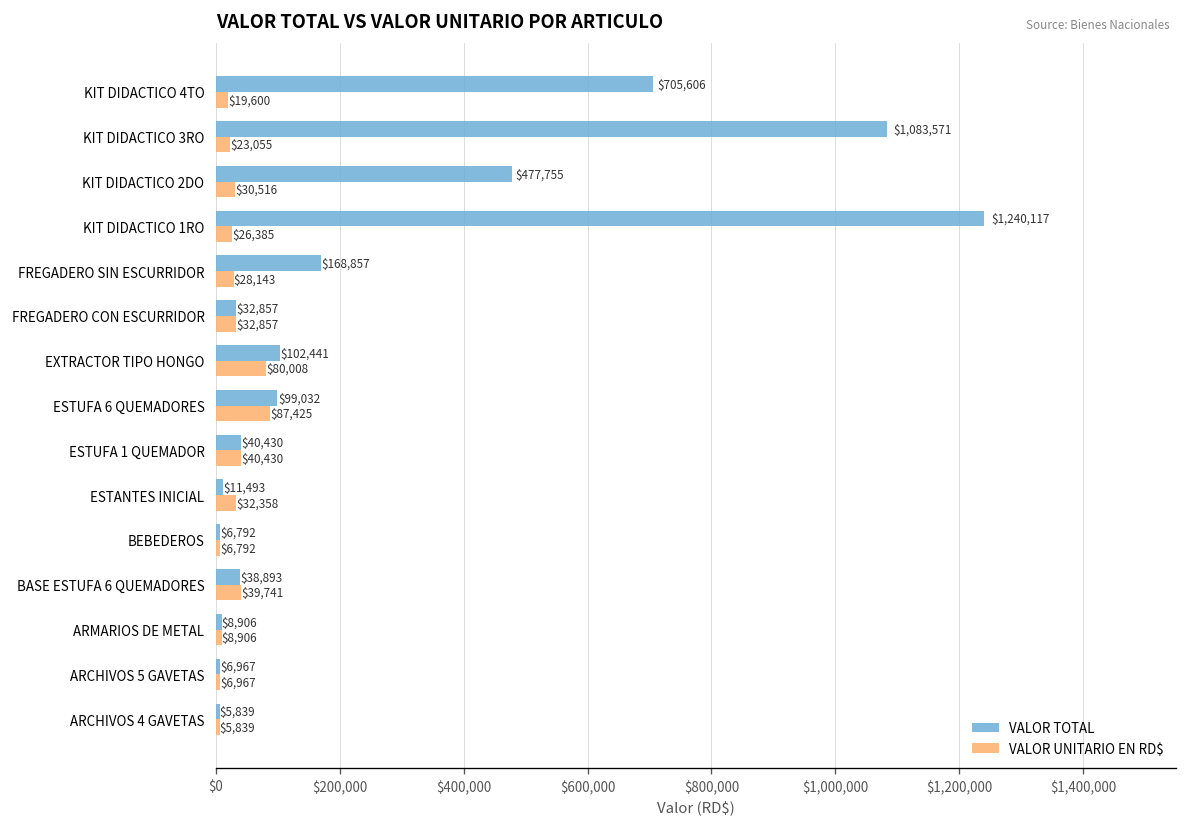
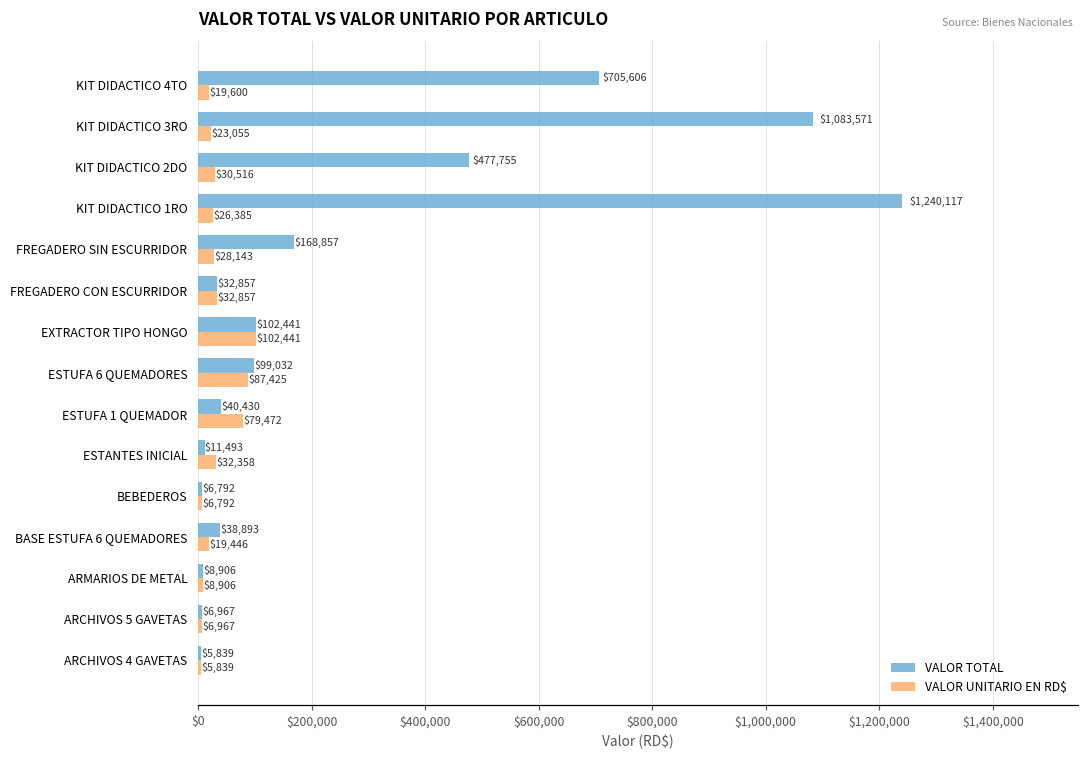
  {
    "VALOR TOTAL": {
      "KIT DIDACTICO 4TO": "$705,606",
      "KIT DIDACTICO 3RO": "$1,083,571",
      "KIT DIDACTICO 2DO": "$477,755",
      "KIT DIDACTICO 1RO": "$1,240,117",
      "FREGADERO SIN ESCURRIDOR": "$168,857",
      "FREGADERO CON ESCURRIDOR": "$32,857",
      "EXTRACTOR TIPO HONGO": "$102,441",
      "ESTUFA 6 QUEMADORES": "$99,032",
      "ESTUFA 1 QUEMADOR": "$40,430",
      "ESTANTES INICIAL": "$11,493",
      "BEBEDEROS": "$6,792",
      "BASE ESTUFA 6 QUEMADORES": "$38,893",
      "ARMARIOS DE METAL": "$8,906",
      "ARCHIVOS 5 GAVETAS": "$6,967",
      "ARCHIVOS 4 GAVETAS": "$5,839"
    },
    "VALOR UNITARIO EN RD$": {
      "KIT DIDACTICO 4TO": "$19,600",
      "KIT DIDACTICO 3RO": "$23,055",
      "KIT DIDACTICO 2DO": "$30,516",
      "KIT DIDACTICO 1RO": "$26,385",
      "FREGADERO SIN ESCURRIDOR": "$28,143",
      "FREGADERO CON ESCURRIDOR": "$32,857",
-     "EXTRACTOR TIPO HONGO": "$80,008",
+     "EXTRACTOR TIPO HONGO": "$102,441",
      "ESTUFA 6 QUEMADORES": "$87,425",
-     "ESTUFA 1 QUEMADOR": "$40,430",
+     "ESTUFA 1 QUEMADOR": "$79,472",
      "ESTANTES INICIAL": "$32,358",
      "BEBEDEROS": "$6,792",
-     "BASE ESTUFA 6 QUEMADORES": "$39,741",
+     "BASE ESTUFA 6 QUEMADORES": "$19,446",
      "ARMARIOS DE METAL": "$8,906",
      "ARCHIVOS 5 GAVETAS": "$6,967",
      "ARCHIVOS 4 GAVETAS": "$5,839"
    }
  }
